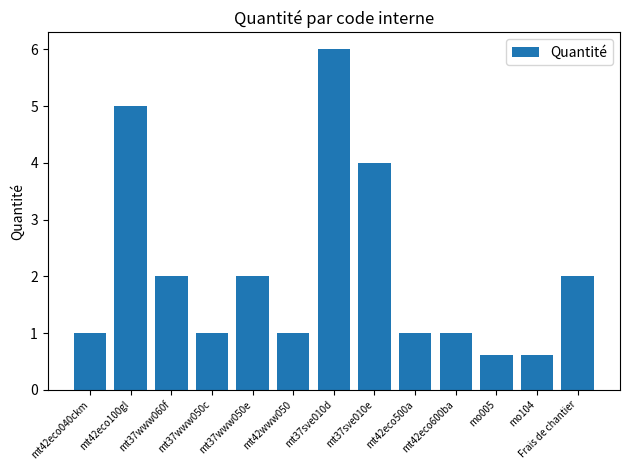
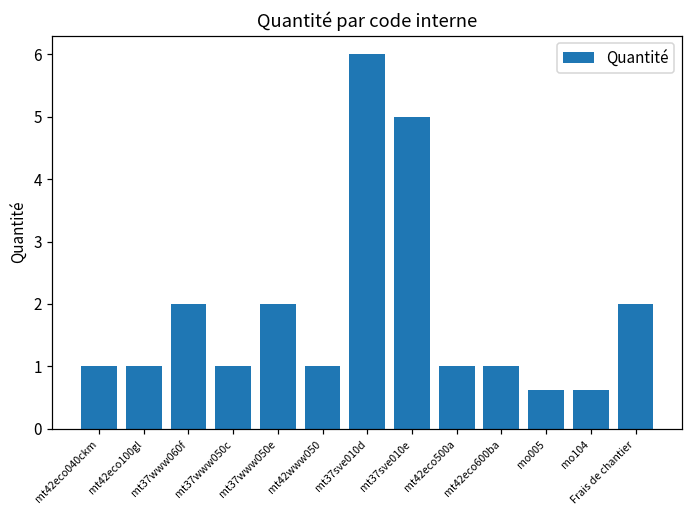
  {
    "mt42eco040ckm": 1,
-   "mt42eco100gl": 5,
+   "mt42eco100gl": 1,
    "mt37www060f": 2,
    "mt37www050c": 1,
    "mt37www050e": 2,
    "mt42www050": 1,
    "mt37sve010d": 6,
-   "mt37sve010e": 4,
+   "mt37sve010e": 5,
    "mt42eco500a": 1,
    "mt42eco600ba": 1,
    "mo005": 0.6,
    "mo104": 0.6,
    "Frais de chantier": 2
  }
